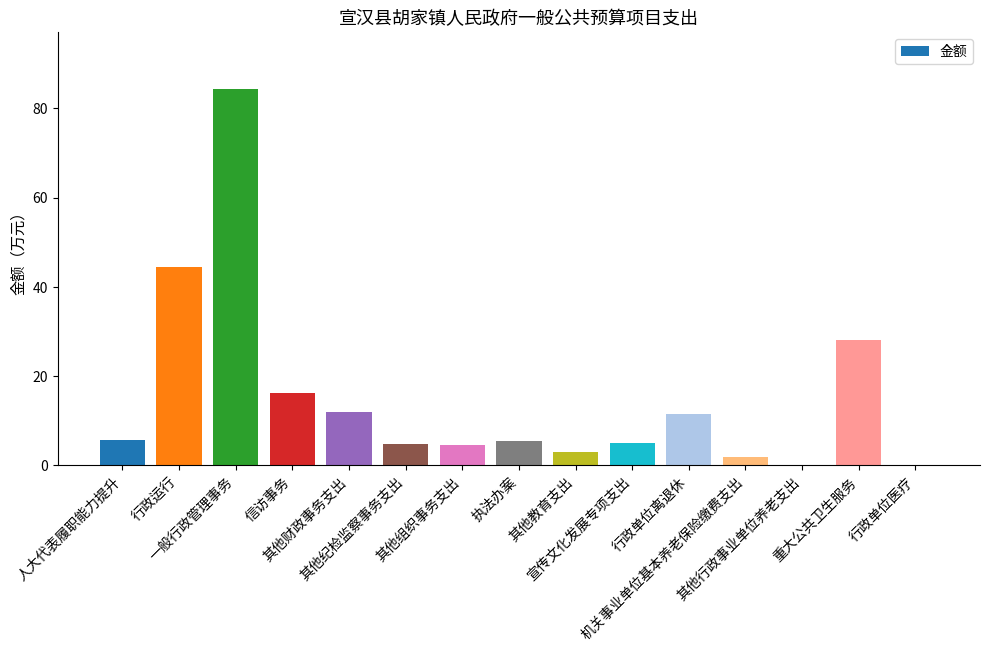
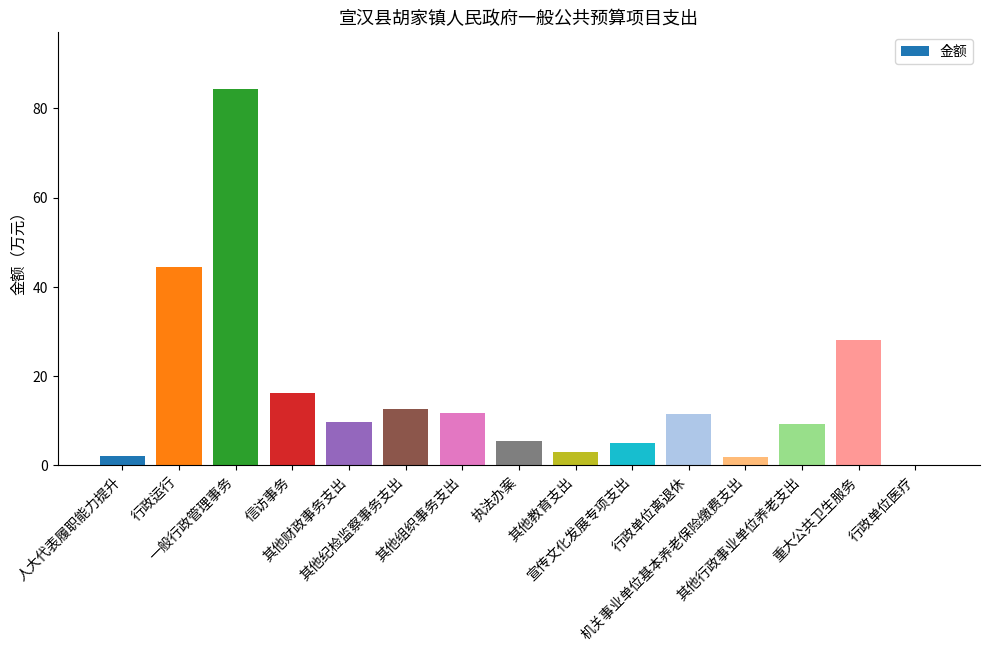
  {
-   "人大代表履职能力提升": 6,
+   "人大代表履职能力提升": 2,
    "行政运行": 45,
    "一般行政管理事务": 84,
    "信访事务": 16,
-   "其他财政事务支出": 12,
-   "其他纪检监察事务支出": 5,
-   "其他组织事务支出": 5,
+   "其他财政事务支出": 10,
+   "其他纪检监察事务支出": 13,
+   "其他组织事务支出": 12,
    "执法办案": 5,
    "其他教育支出": 3,
    "宣传文化发展专项支出": 5,
    "行政单位离退休": 11,
    "机关事业单位基本养老保险缴费支出": 2,
-   "其他行政事业单位养老支出": 0,
+   "其他行政事业单位养老支出": 9,
    "重大公共卫生服务": 28
  }
